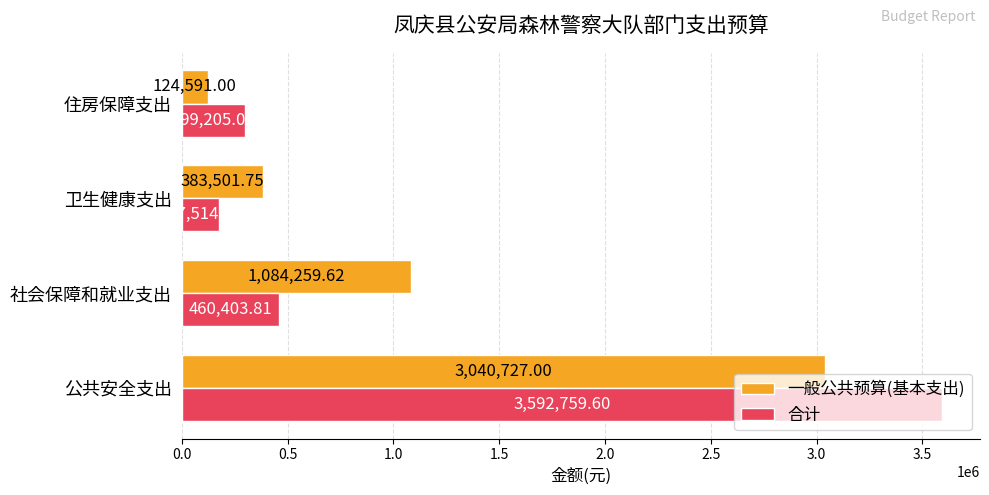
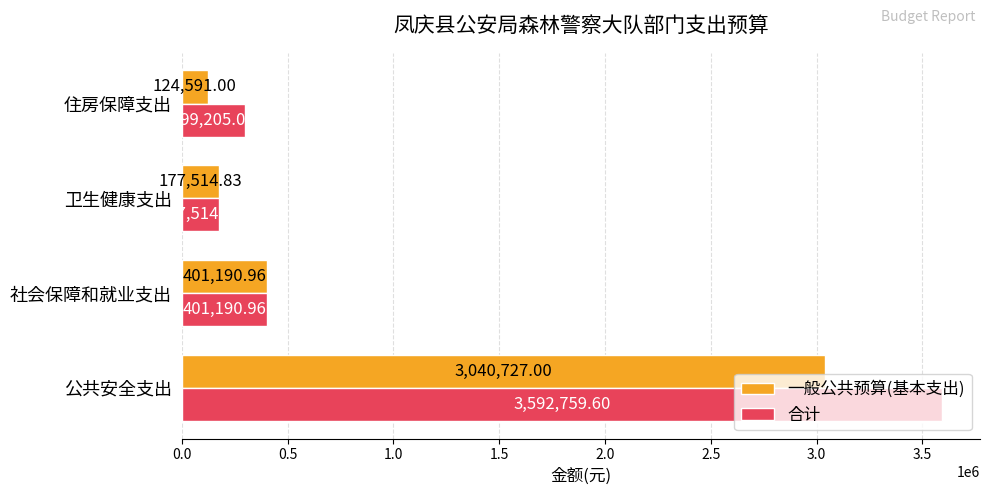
  {
    "一般公共预算(基本支出)": {
      "住房保障支出": "124,591.00",
-     "卫生健康支出": "383,501.75",
-     "社会保障和就业支出": "1,084,259.62",
+     "卫生健康支出": "177,514.83",
+     "社会保障和就业支出": "401,190.96",
      "公共安全支出": "3,040,727.00"
    },
    "合计": {
      "住房保障支出": "299,205.00",
-     "社会保障和就业支出": "460,403.81"
+     "社会保障和就业支出": "401,190.96"
    }
  }
